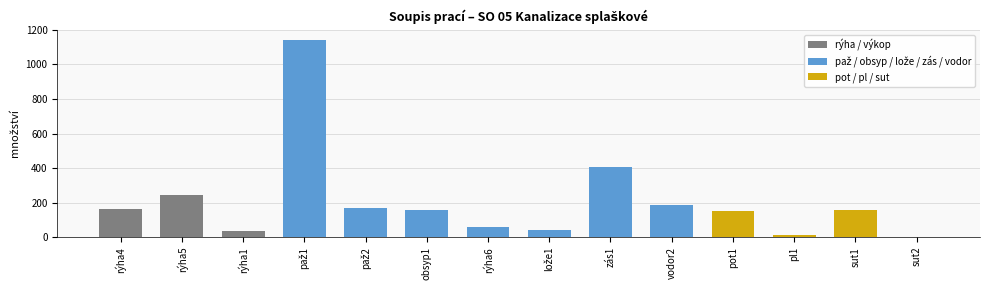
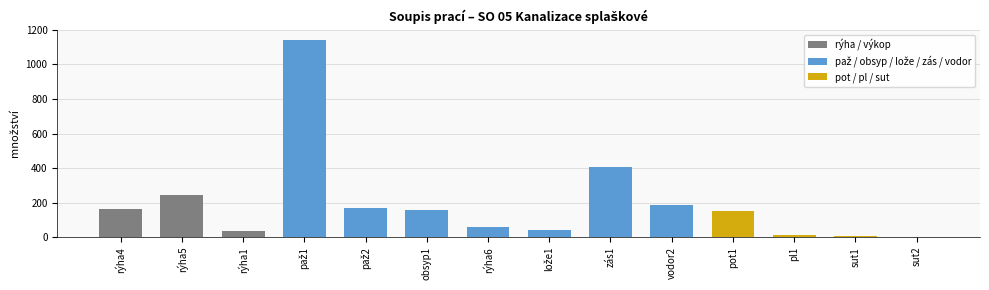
  {
    "rýha4": 160,
    "rýha5": 250,
    "rýha1": 40,
    "paž1": 1140,
    "paž2": 170,
    "obsyp1": 160,
    "rýha6": 60,
    "lože1": 40,
    "zás1": 410,
    "vodor2": 180,
    "pot1": 150,
-   "sut1": 160
+   "sut1": 10
  }
